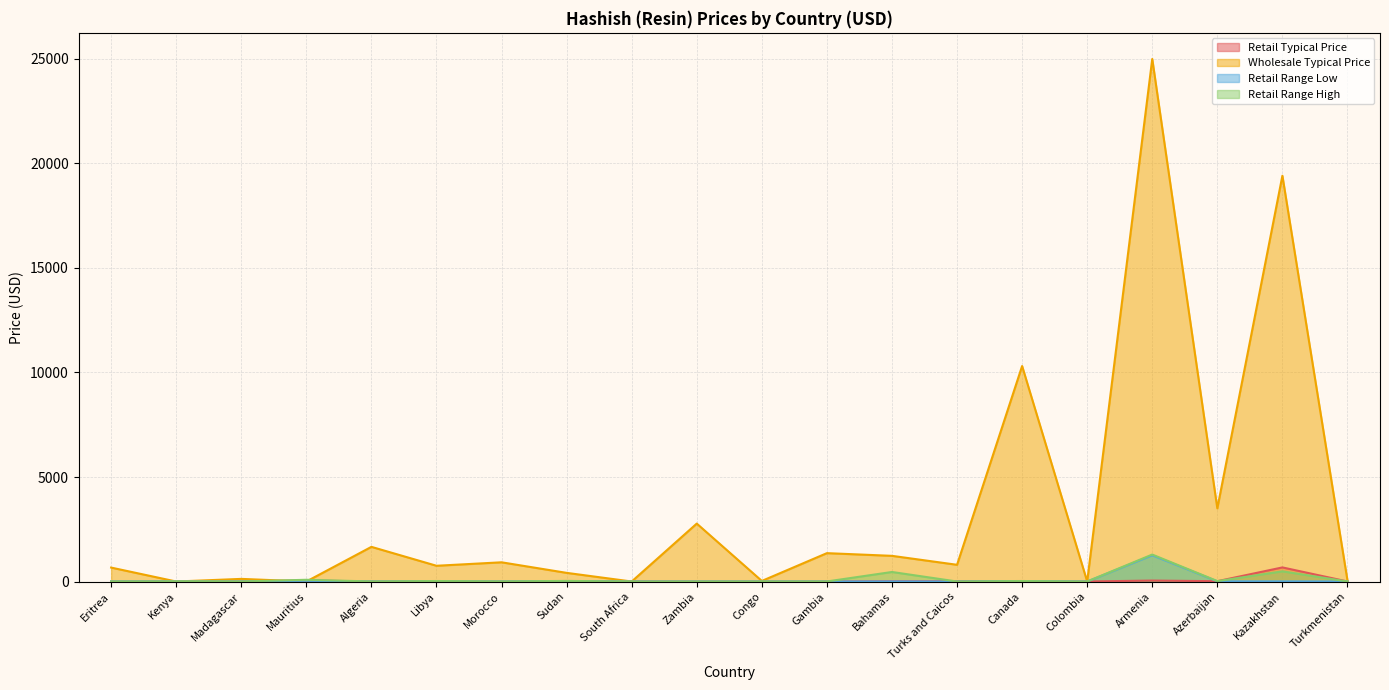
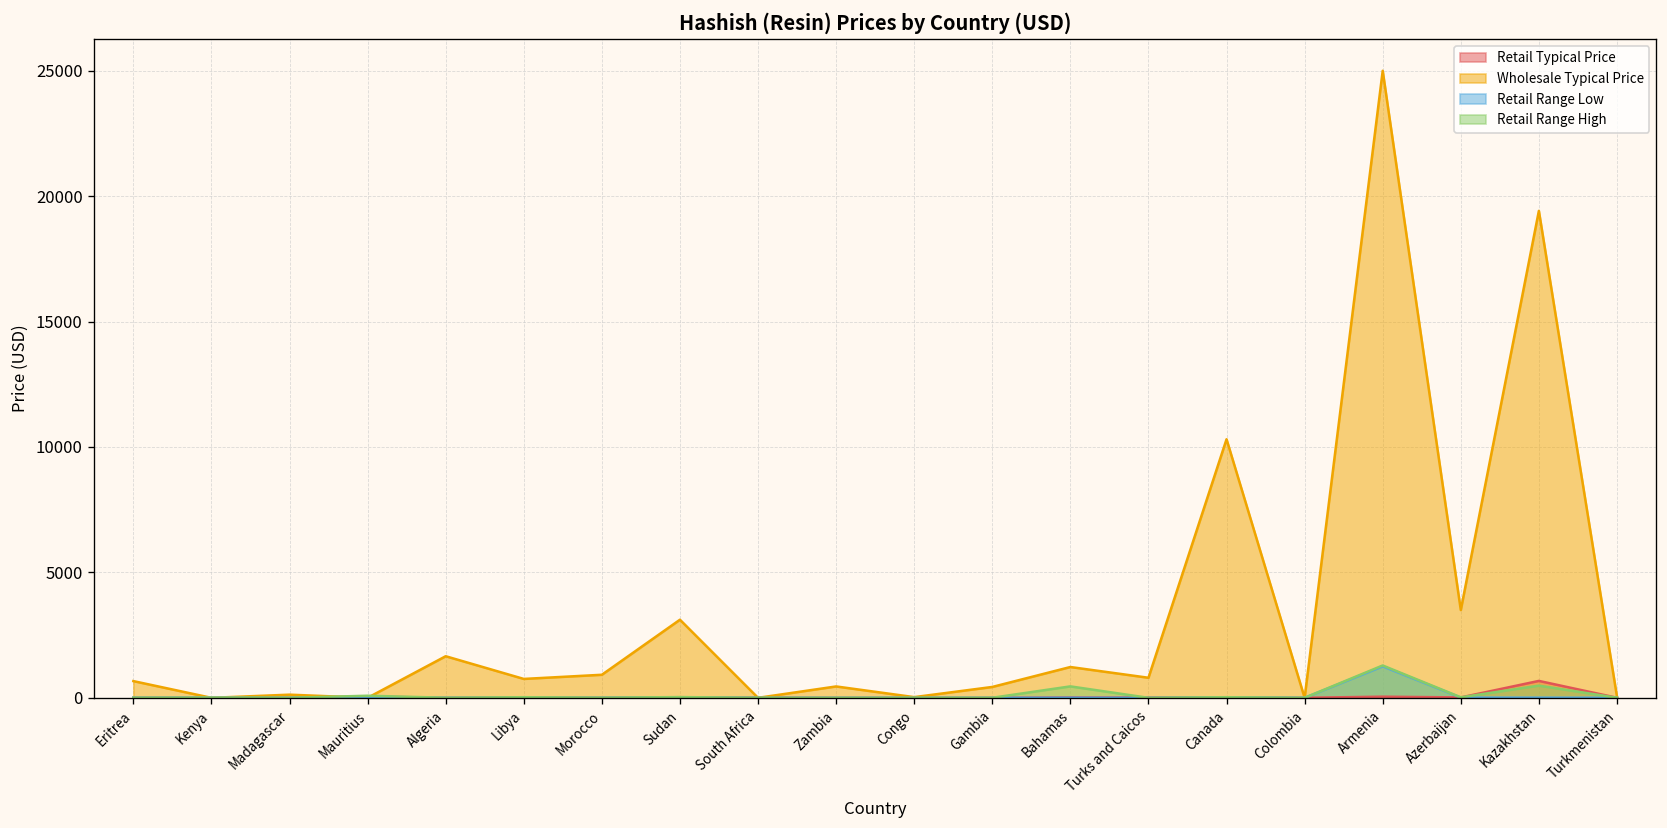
  {
    "Retail Typical Price": {
      "Armenia": 0,
      "Kazakhstan": 700
    },
    "Wholesale Typical Price": {
      "Eritrea": 700,
      "Madagascar": 100,
      "Algeria": 1700,
      "Libya": 800,
      "Morocco": 900,
-     "Sudan": 400,
-     "Zambia": 2800,
-     "Gambia": 1400,
+     "Sudan": 3100,
+     "Zambia": 500,
+     "Gambia": 400,
      "Bahamas": 1200,
      "Turks and Caicos": 800,
      "Canada": 10300,
      "Armenia": 25000,
      "Azerbaijan": 3500,
      "Kazakhstan": 19400
    },
    "Retail Range Low": {
      "Kazakhstan": 0
    },
    "Retail Range High": {
      "Bahamas": 500,
      "Kazakhstan": 500
    }
  }
